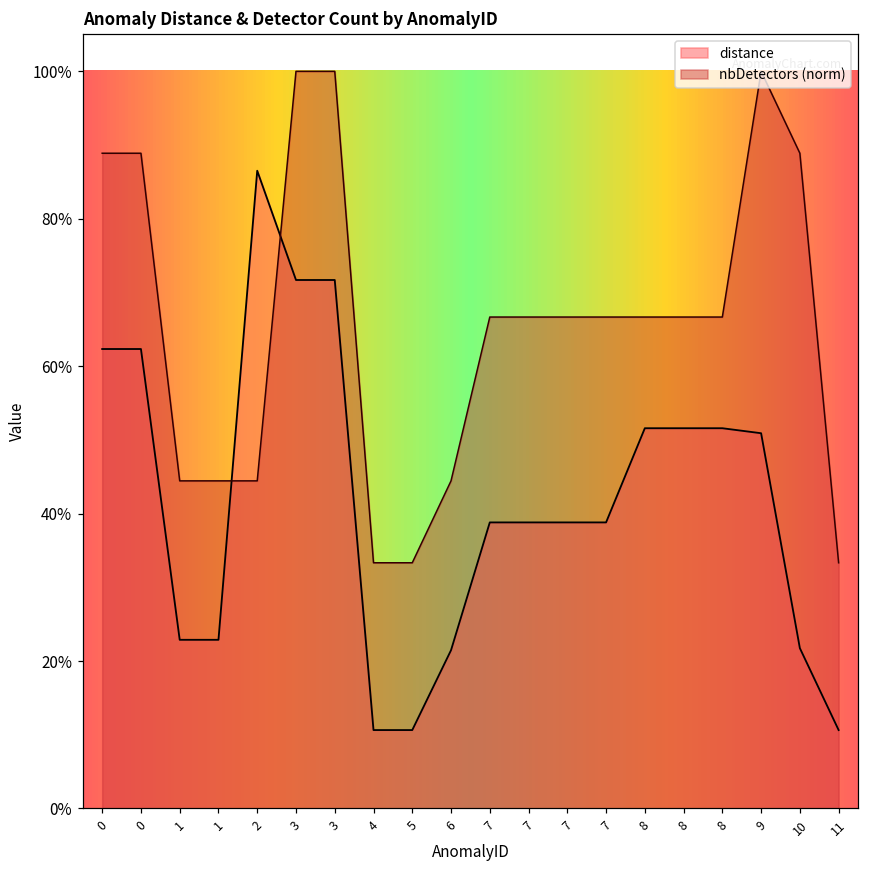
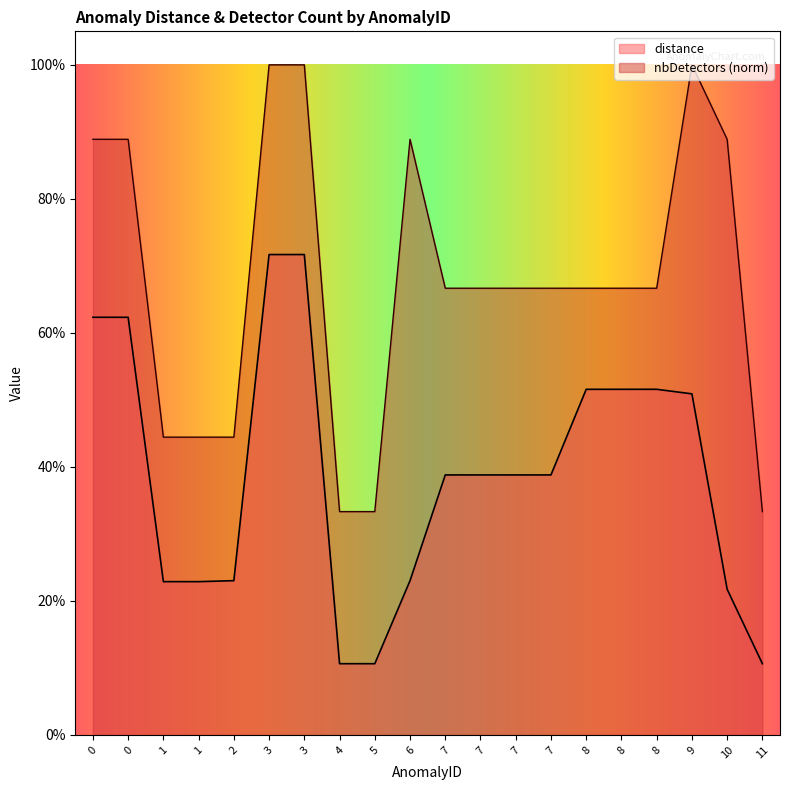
  {
    "distance": {
-     "2": "87%",
+     "2": "23%",
      "4": "11%",
      "5": "11%",
-     "6": "21%",
+     "6": "23%",
      "9": "51%",
      "10": "22%",
      "11": "11%"
    },
    "nbDetectors (norm)": {
      "2": "44%",
      "4": "33%",
      "5": "33%",
-     "6": "44%",
+     "6": "89%",
      "10": "89%",
      "11": "33%"
    }
  }
